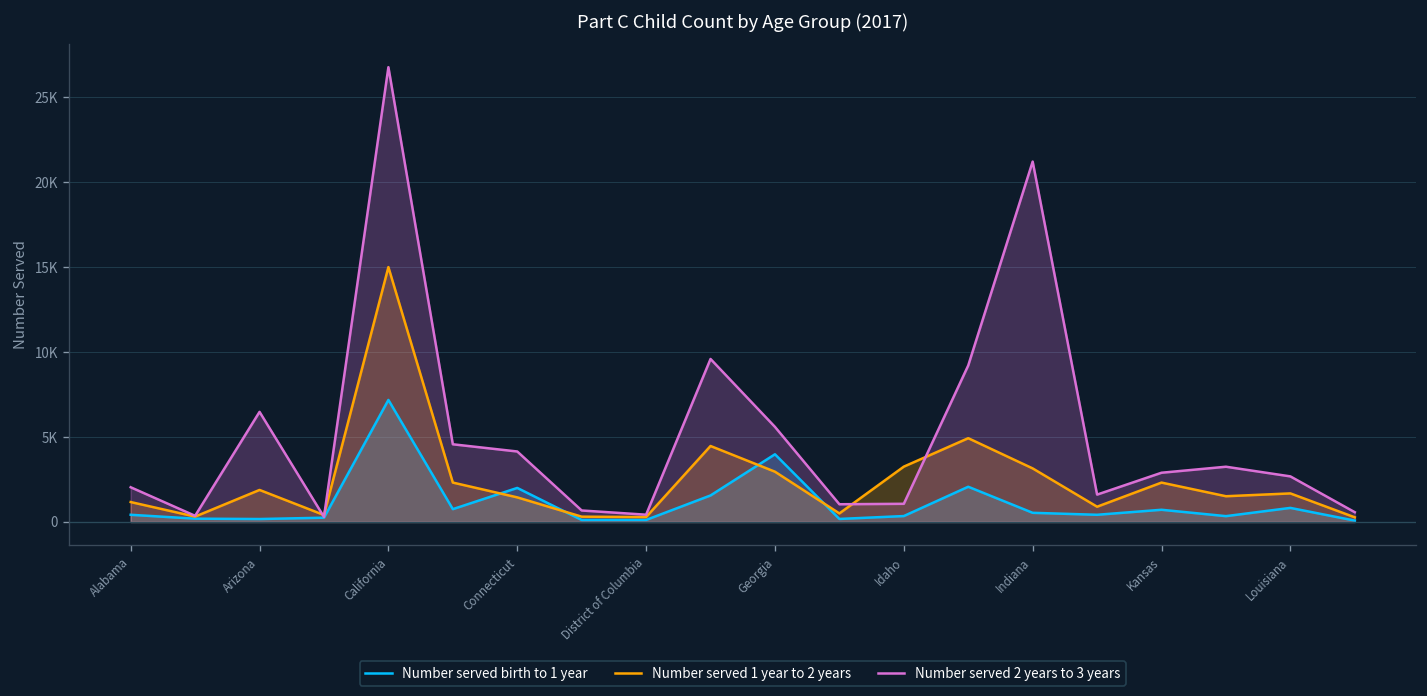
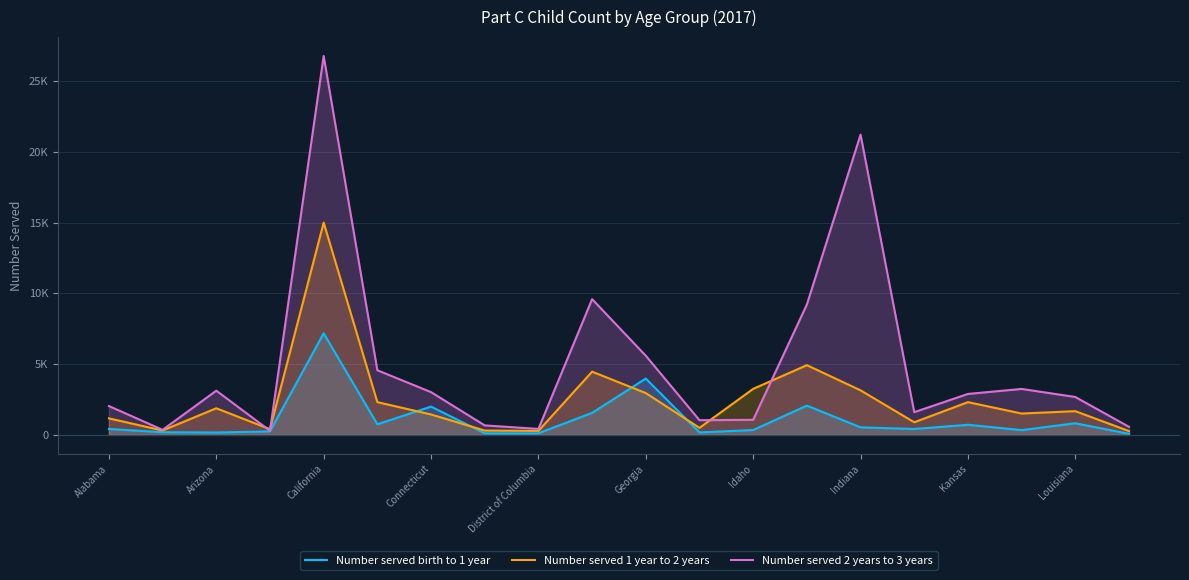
  {
    "Number served birth to 1 year": {
      "Alabama": 400,
      "Arizona": 200,
      "California": 7200,
      "Connecticut": 2000,
      "Georgia": 4000,
      "Idaho": 300,
      "Indiana": 500,
      "Kansas": 700,
      "Louisiana": 800
    },
    "Number served 1 year to 2 years": {
      "Alabama": 1200,
      "Arizona": 1900,
      "California": 15000,
      "Connecticut": 1400,
      "Georgia": 3000,
      "Idaho": 3300,
      "Indiana": 3100,
      "Kansas": 2300,
      "Louisiana": 1700
    },
    "Number served 2 years to 3 years": {
      "Alabama": 2000,
-     "Arizona": 6500,
+     "Arizona": 3100,
      "California": 26800,
-     "Connecticut": 4100,
+     "Connecticut": 3000,
      "Georgia": 5600,
      "Idaho": 1100,
      "Indiana": 21200,
      "Kansas": 2900,
      "Louisiana": 2700
    }
  }
